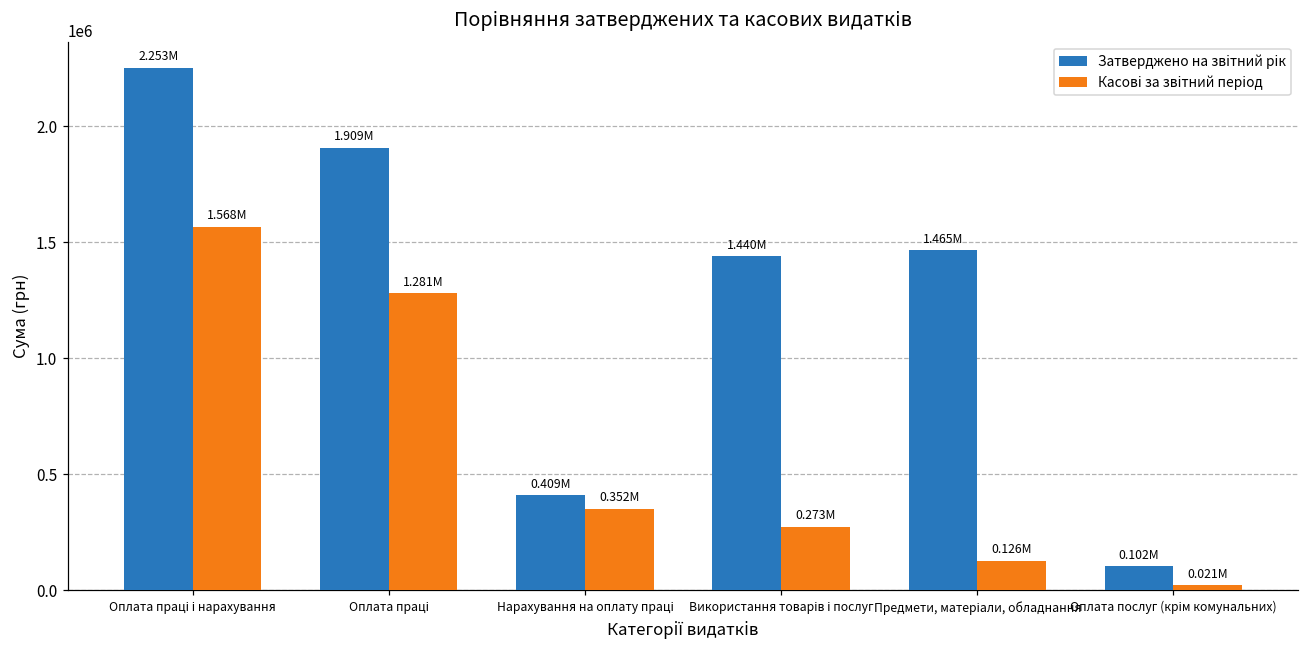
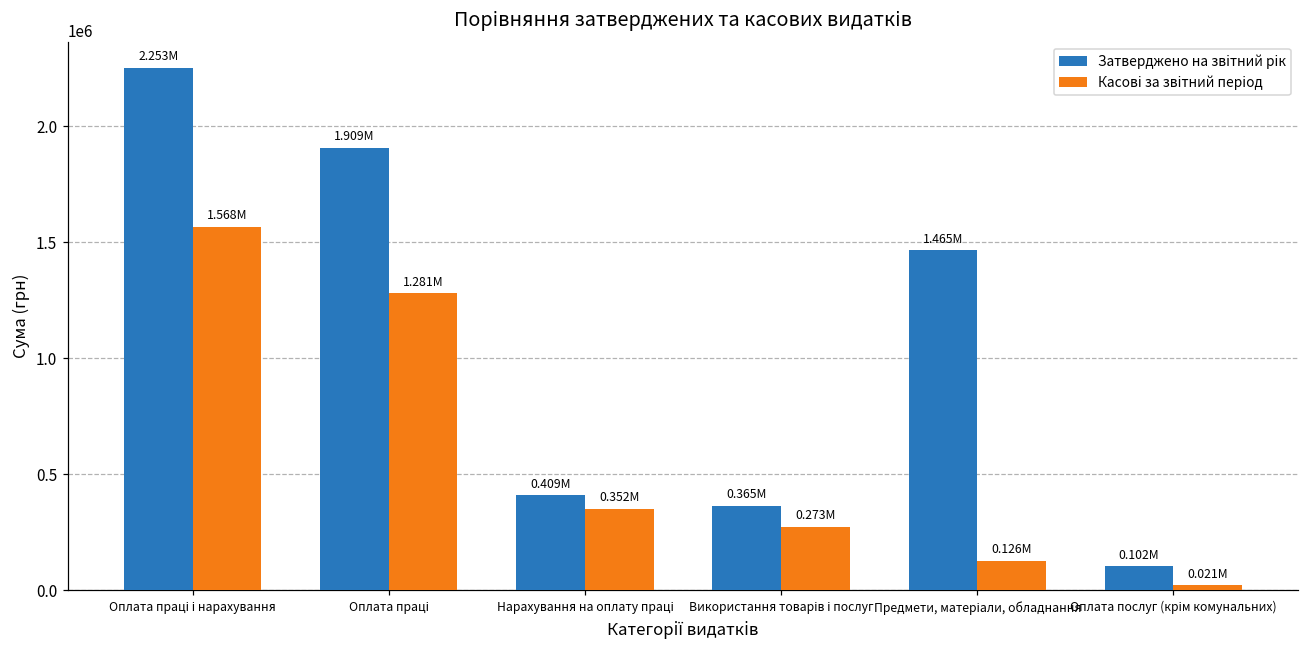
  {
    "Затверджено на звітний рік": {
      "Оплата праці і нарахування": "2.253M",
      "Оплата праці": "1.909M",
      "Нарахування на оплату праці": "0.409M",
-     "Використання товарів і послуг": "1.440M",
+     "Використання товарів і послуг": "0.365M",
      "Предмети, матеріали, обладнання": "1.465M",
      "Оплата послуг (крім комунальних)": "0.102M"
    },
    "Касові за звітний період": {
      "Оплата праці і нарахування": "1.568M",
      "Оплата праці": "1.281M",
      "Нарахування на оплату праці": "0.352M",
      "Використання товарів і послуг": "0.273M",
      "Предмети, матеріали, обладнання": "0.126M",
      "Оплата послуг (крім комунальних)": "0.021M"
    }
  }
